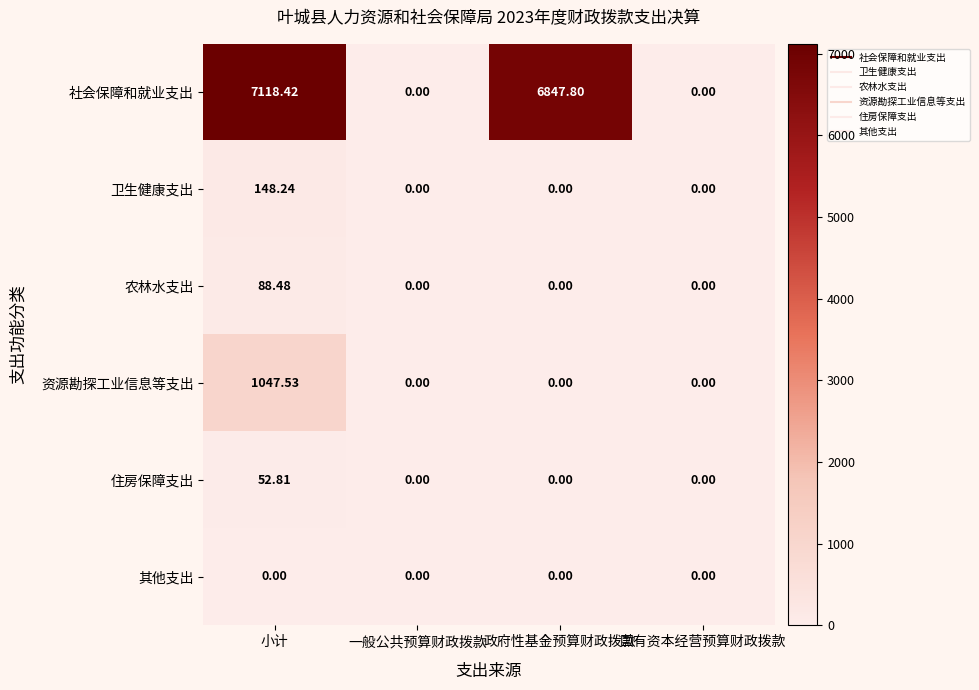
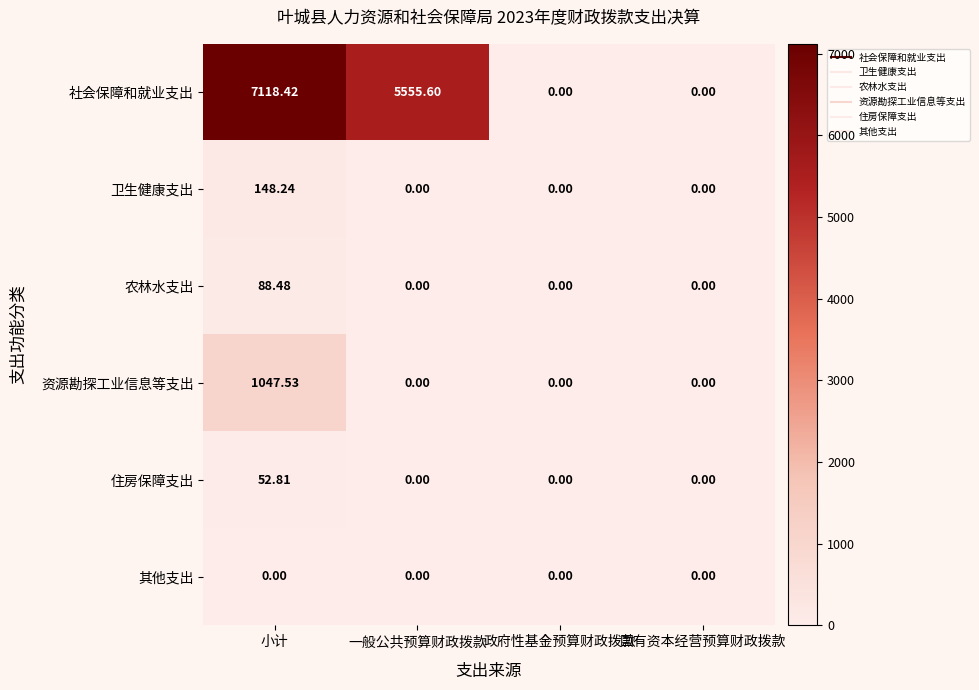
  {
    "社会保障和就业支出": {
      "小计": 7118.42,
-     "一般公共预算财政拨款": 0.00,
-     "政府性基金预算财政拨款": 6847.80,
+     "一般公共预算财政拨款": 5555.60,
+     "政府性基金预算财政拨款": 0.00,
      "国有资本经营预算财政拨款": 0.00
    },
    "卫生健康支出": {
      "小计": 148.24,
      "一般公共预算财政拨款": 0.00,
      "政府性基金预算财政拨款": 0.00,
      "国有资本经营预算财政拨款": 0.00
    },
    "农林水支出": {
      "小计": 88.48,
      "一般公共预算财政拨款": 0.00,
      "政府性基金预算财政拨款": 0.00,
      "国有资本经营预算财政拨款": 0.00
    },
    "资源勘探工业信息等支出": {
      "小计": 1047.53,
      "一般公共预算财政拨款": 0.00,
      "政府性基金预算财政拨款": 0.00,
      "国有资本经营预算财政拨款": 0.00
    },
    "住房保障支出": {
      "小计": 52.81,
      "一般公共预算财政拨款": 0.00,
      "政府性基金预算财政拨款": 0.00,
      "国有资本经营预算财政拨款": 0.00
    },
    "其他支出": {
      "小计": 0.00,
      "一般公共预算财政拨款": 0.00,
      "政府性基金预算财政拨款": 0.00,
      "国有资本经营预算财政拨款": 0.00
    }
  }
